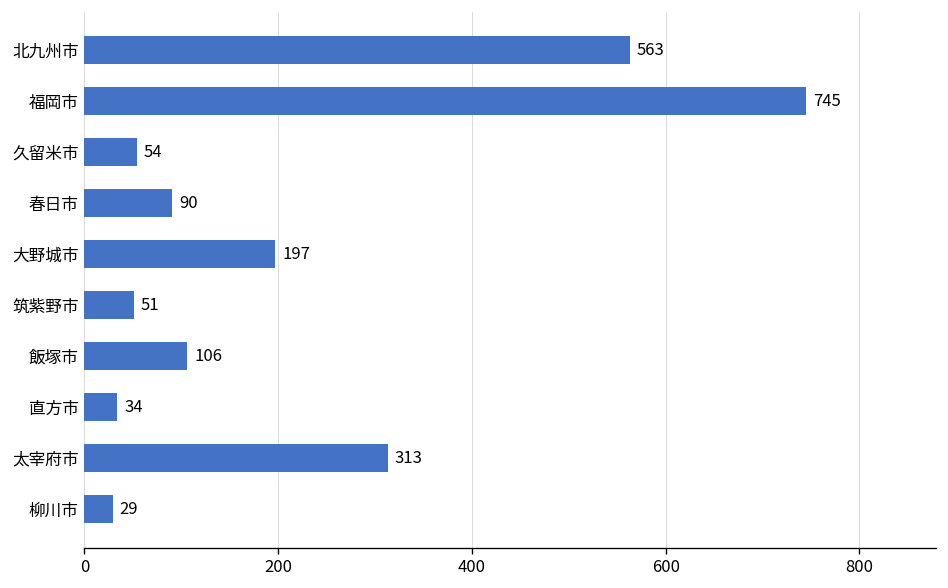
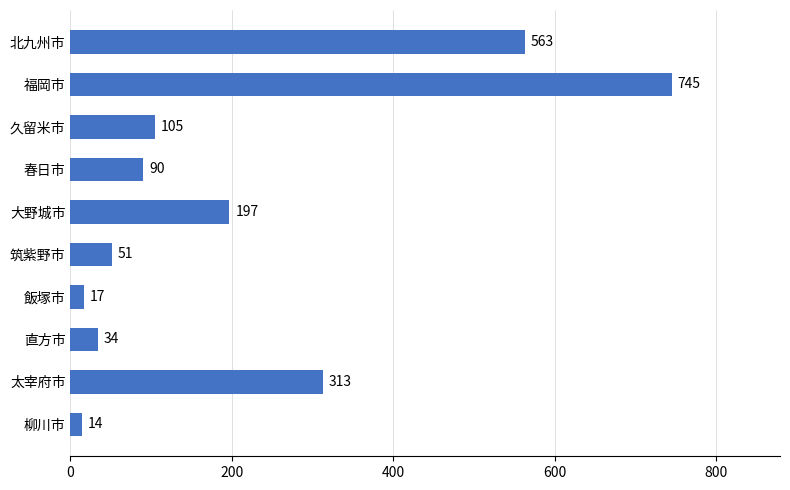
  {
    "北九州市": 563,
    "福岡市": 745,
-   "久留米市": 54,
+   "久留米市": 105,
    "春日市": 90,
    "大野城市": 197,
    "筑紫野市": 51,
-   "飯塚市": 106,
+   "飯塚市": 17,
    "直方市": 34,
    "太宰府市": 313,
-   "柳川市": 29
+   "柳川市": 14
  }
